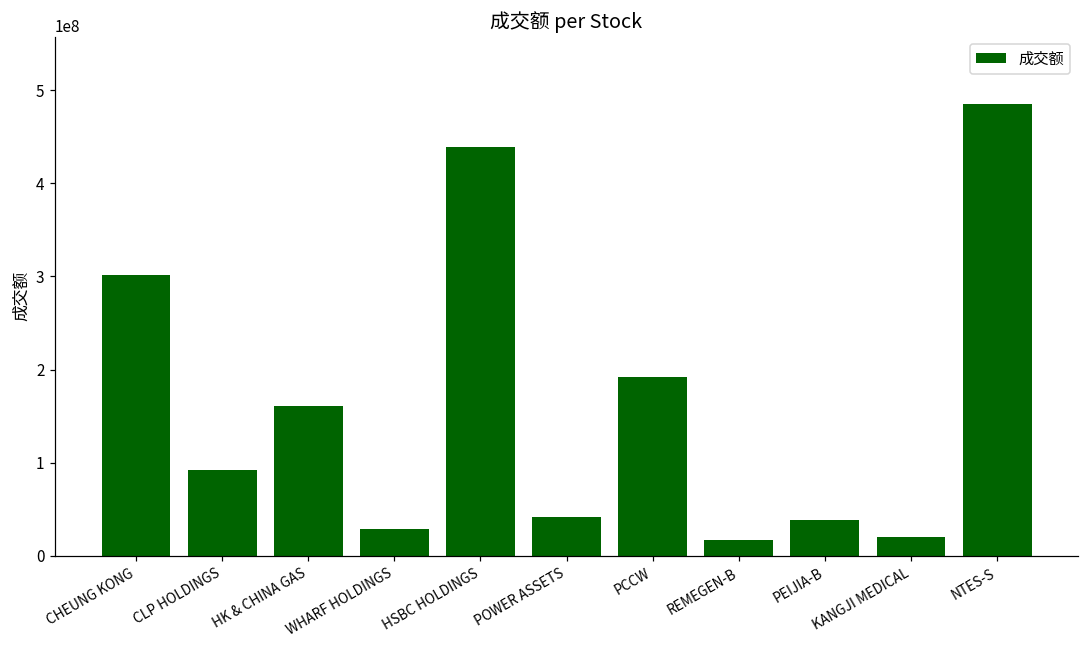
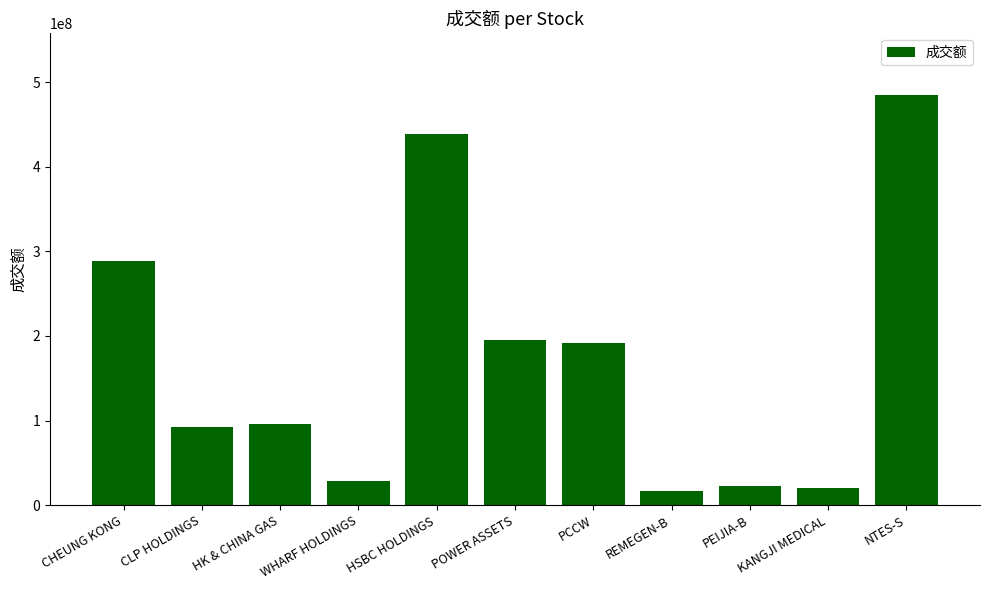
  {
-   "CHEUNG KONG": 300000000,
+   "CHEUNG KONG": 290000000,
    "CLP HOLDINGS": 90000000,
-   "HK & CHINA GAS": 160000000,
+   "HK & CHINA GAS": 100000000,
    "WHARF HOLDINGS": 30000000,
    "HSBC HOLDINGS": 440000000,
-   "POWER ASSETS": 40000000,
+   "POWER ASSETS": 200000000,
    "PCCW": 190000000,
    "REMEGEN-B": 20000000,
-   "PEIJIA-B": 40000000,
+   "PEIJIA-B": 20000000,
    "KANGJI MEDICAL": 20000000,
    "NTES-S": 480000000
  }
